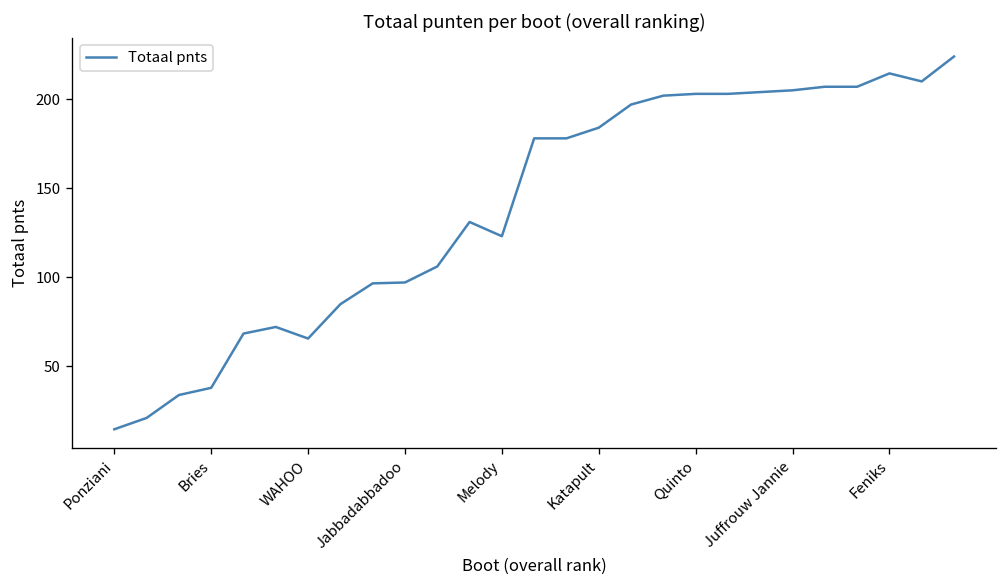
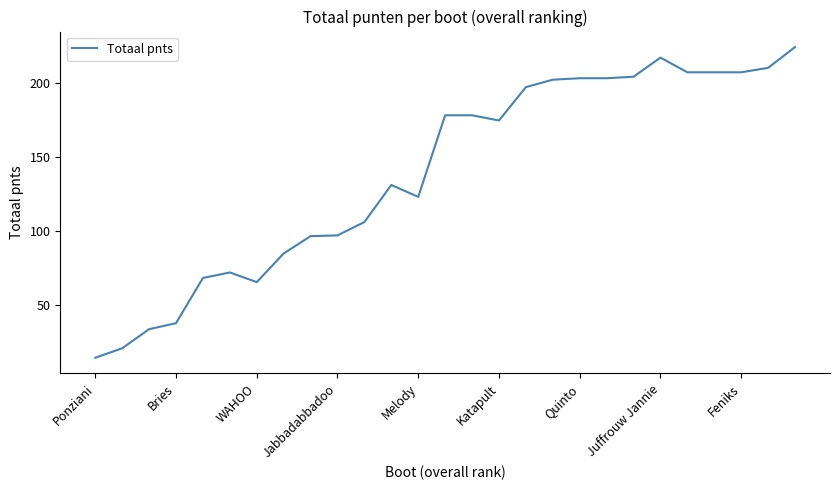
  {
    "Ponziani": 15,
    "Bries": 38,
    "WAHOO": 66,
    "Jabbadabbadoo": 97,
    "Melody": 123,
-   "Katapult": 184,
+   "Katapult": 175,
    "Quinto": 203,
-   "Juffrouw Jannie": 205,
-   "Feniks": 215
+   "Juffrouw Jannie": 217,
+   "Feniks": 207
  }
